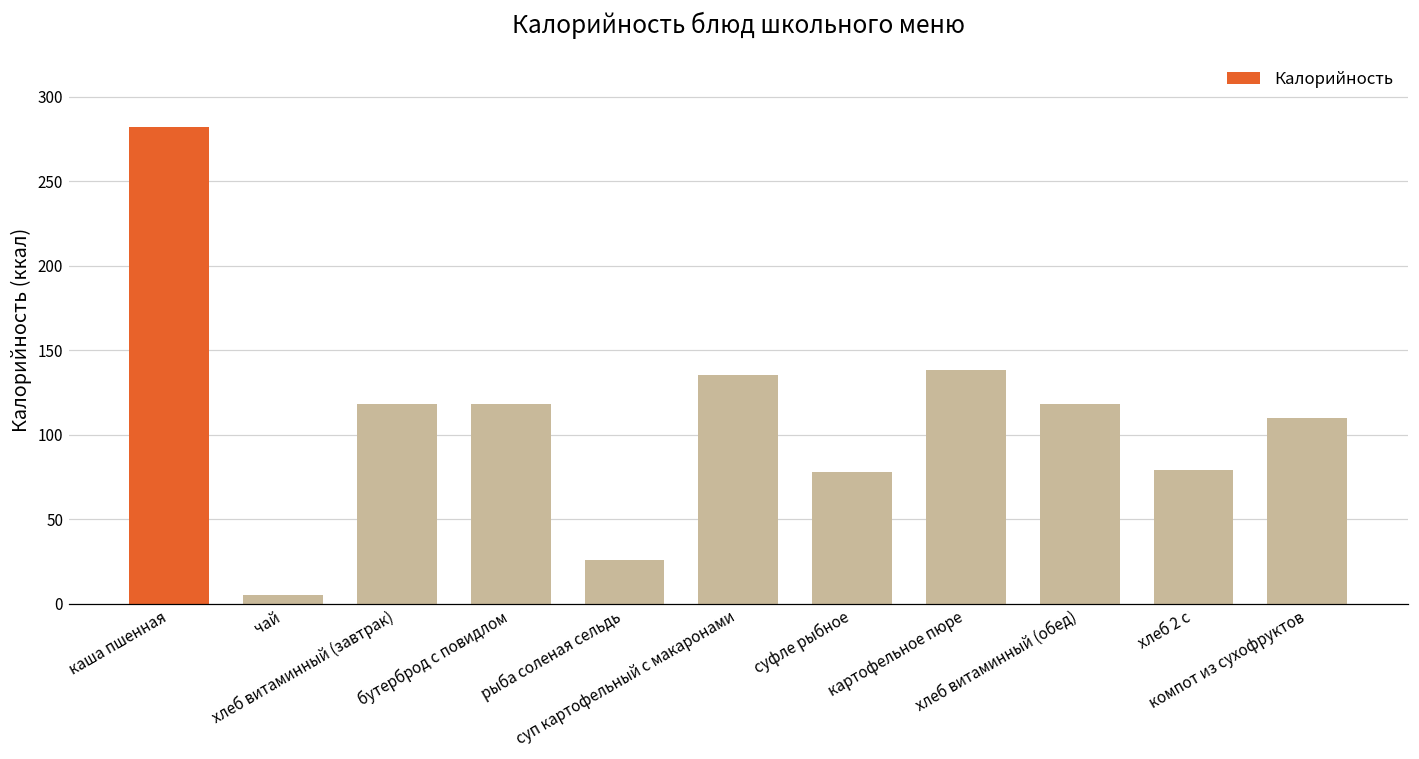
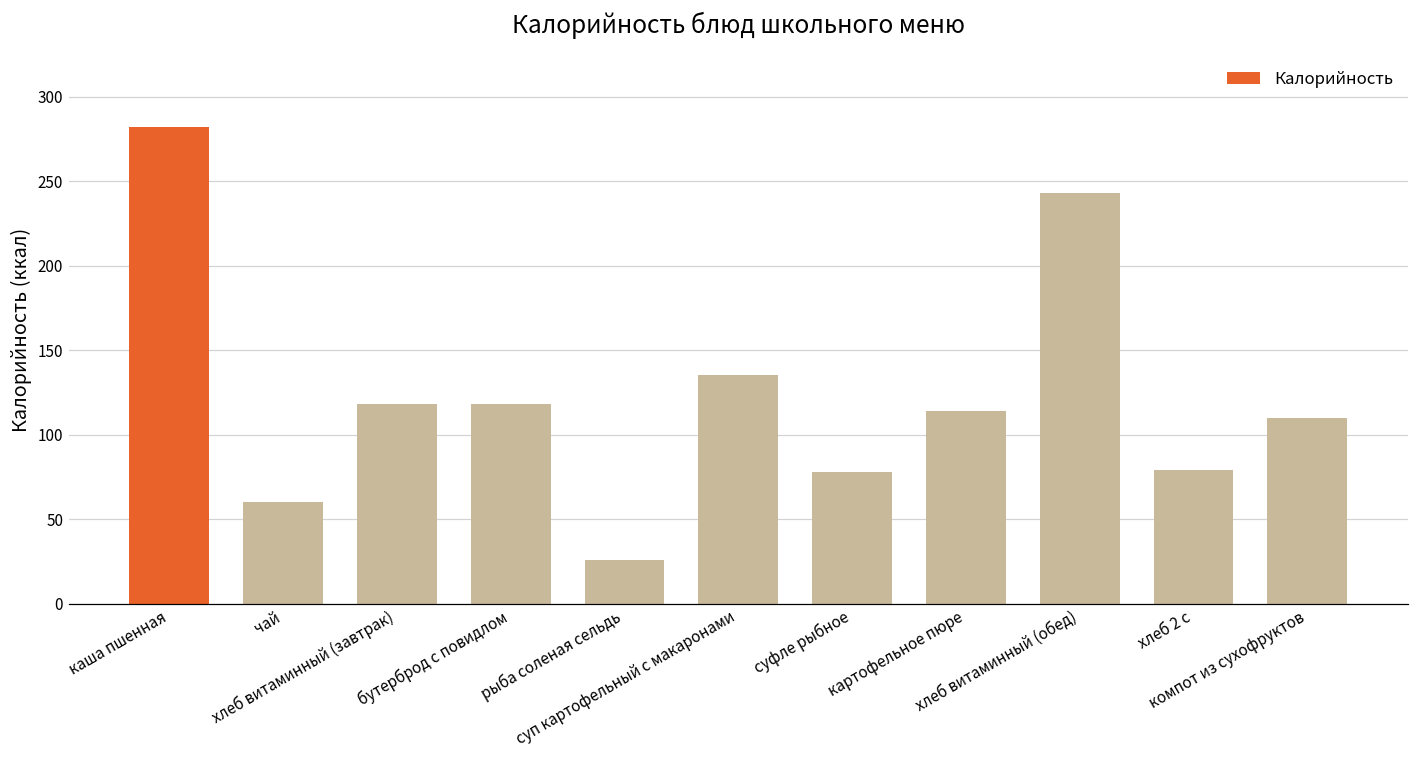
  {
    "каша пшенная": 282,
-   "чай": 5,
+   "чай": 60,
    "хлеб витаминный (завтрак)": 118,
    "бутерброд с повидлом": 118,
    "рыба соленая сельдь": 26,
    "суп картофельный с макаронами": 135,
    "суфле рыбное": 78,
-   "картофельное пюре": 138,
-   "хлеб витаминный (обед)": 118,
+   "картофельное пюре": 114,
+   "хлеб витаминный (обед)": 243,
    "хлеб 2 с": 79,
    "компот из сухофруктов": 110
  }
